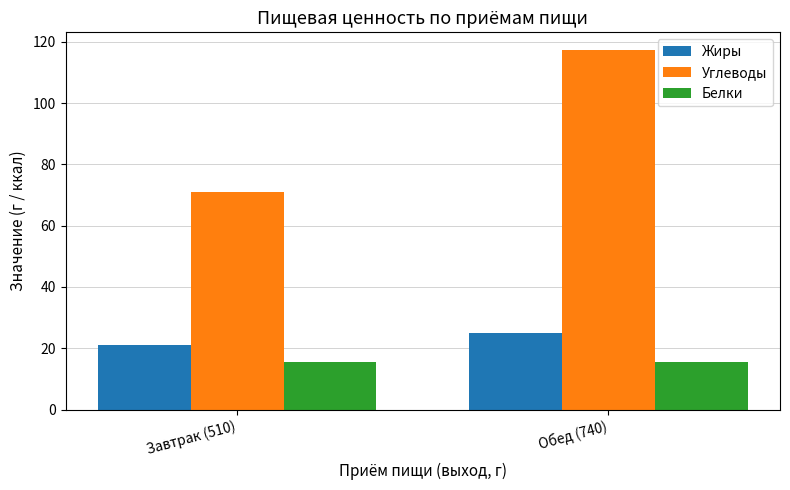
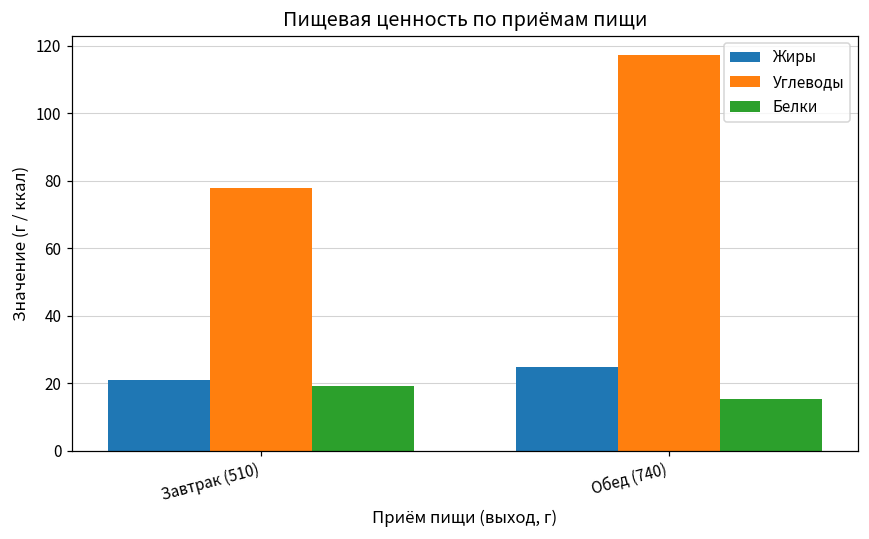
  {
    "Жиры": {
      "Завтрак (510)": 21,
      "Обед (740)": 25
    },
    "Углеводы": {
-     "Завтрак (510)": 71,
+     "Завтрак (510)": 78,
      "Обед (740)": 117
    },
    "Белки": {
-     "Завтрак (510)": 16,
+     "Завтрак (510)": 19,
      "Обед (740)": 15
    }
  }
